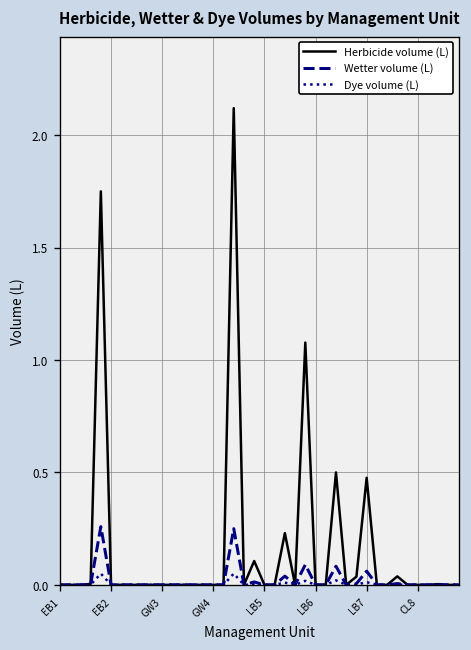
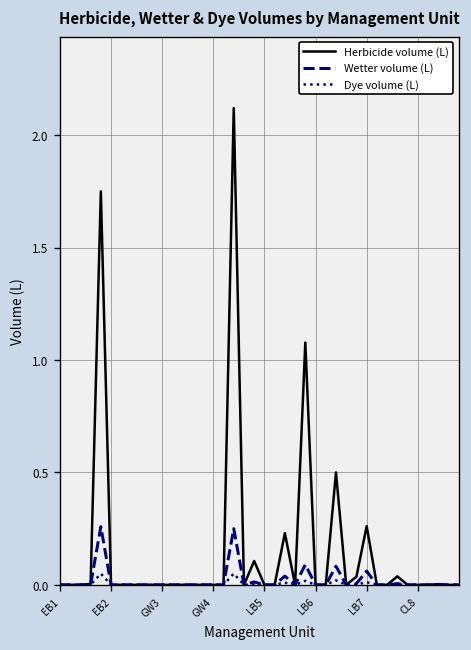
  {
    "Herbicide volume (L)": {
-     "LB7": 0.48
+     "LB7": 0.26
    }
  }
